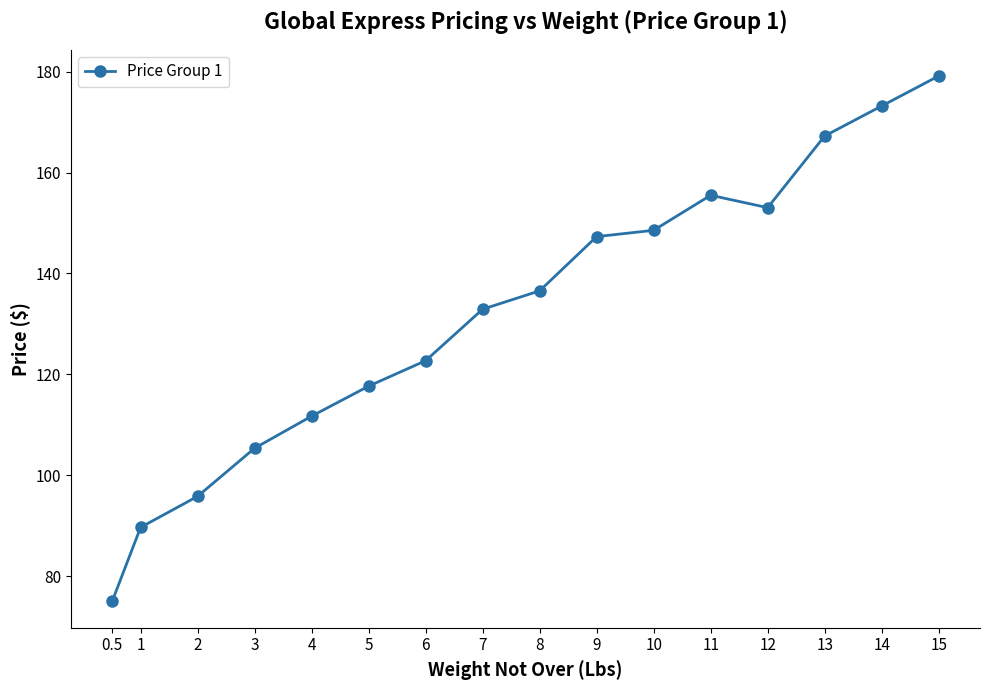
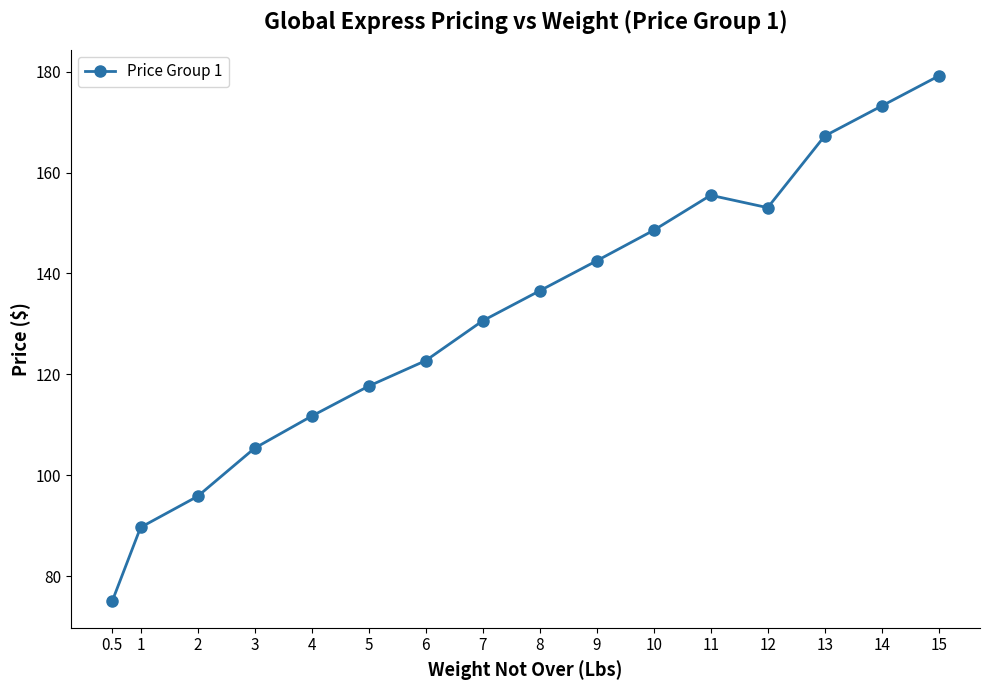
  {
    "0.5": 75,
    "1": 90,
    "2": 96,
    "3": 105,
    "4": 112,
    "5": 118,
    "6": 123,
-   "7": 133,
+   "7": 131,
    "8": 137,
-   "9": 147,
+   "9": 143,
    "10": 149,
    "11": 156,
    "12": 153,
    "13": 167,
    "14": 173,
    "15": 179
  }
